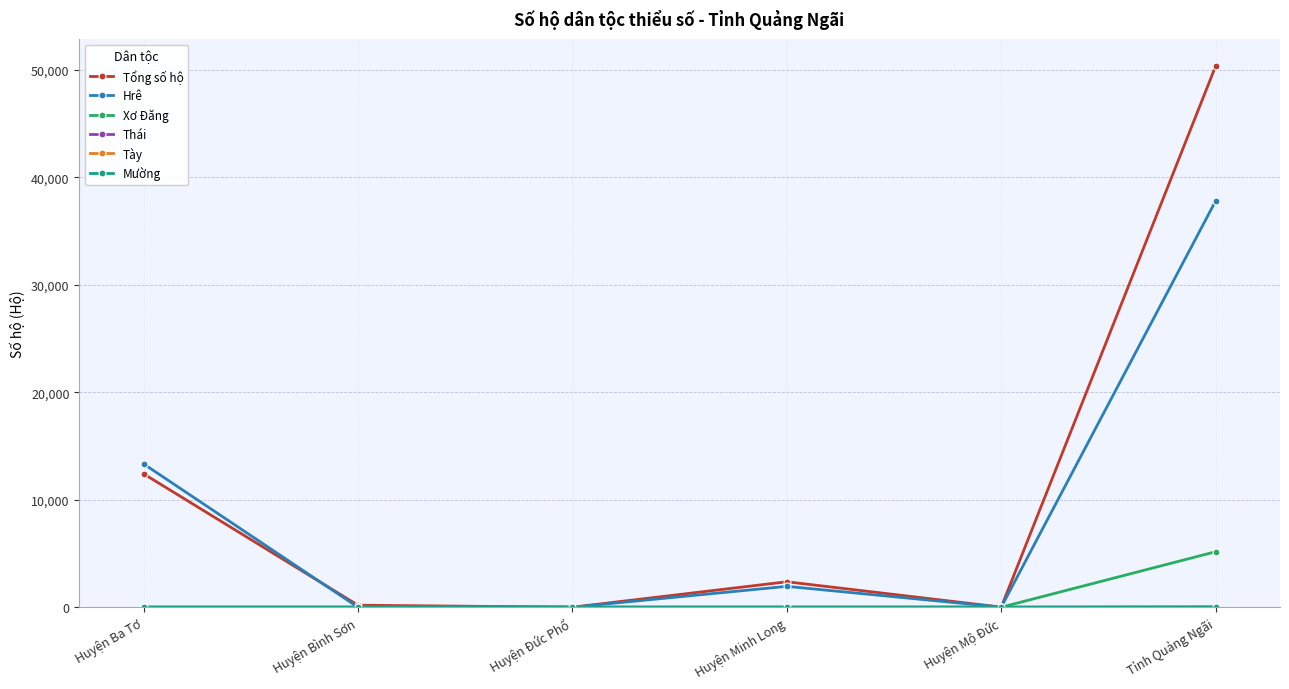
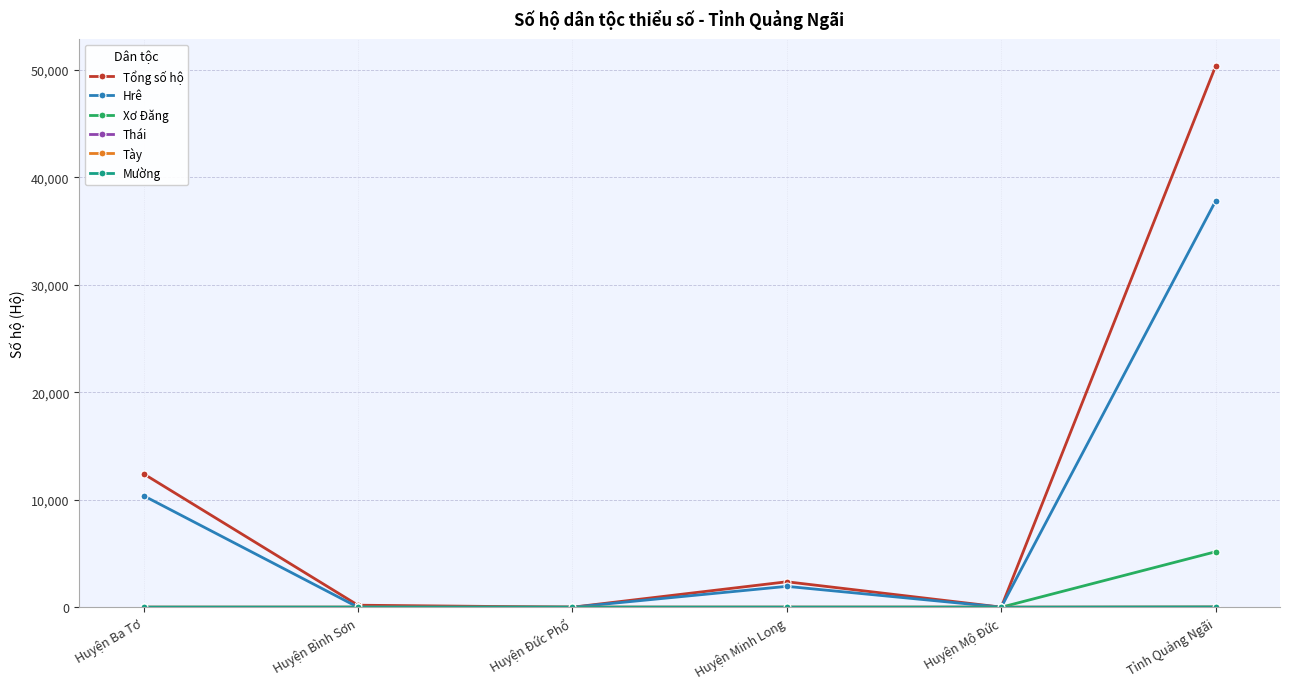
  {
    "Tổng số hộ": {
      "Huyện Ba Tơ": "12,400",
      "Huyện Minh Long": "2,400",
      "Tỉnh Quảng Ngãi": "50,400"
    },
    "Hrê": {
-     "Huyện Ba Tơ": "13,300",
+     "Huyện Ba Tơ": "10,400",
      "Huyện Minh Long": "1,900",
      "Tỉnh Quảng Ngãi": "37,800"
    }
  }
